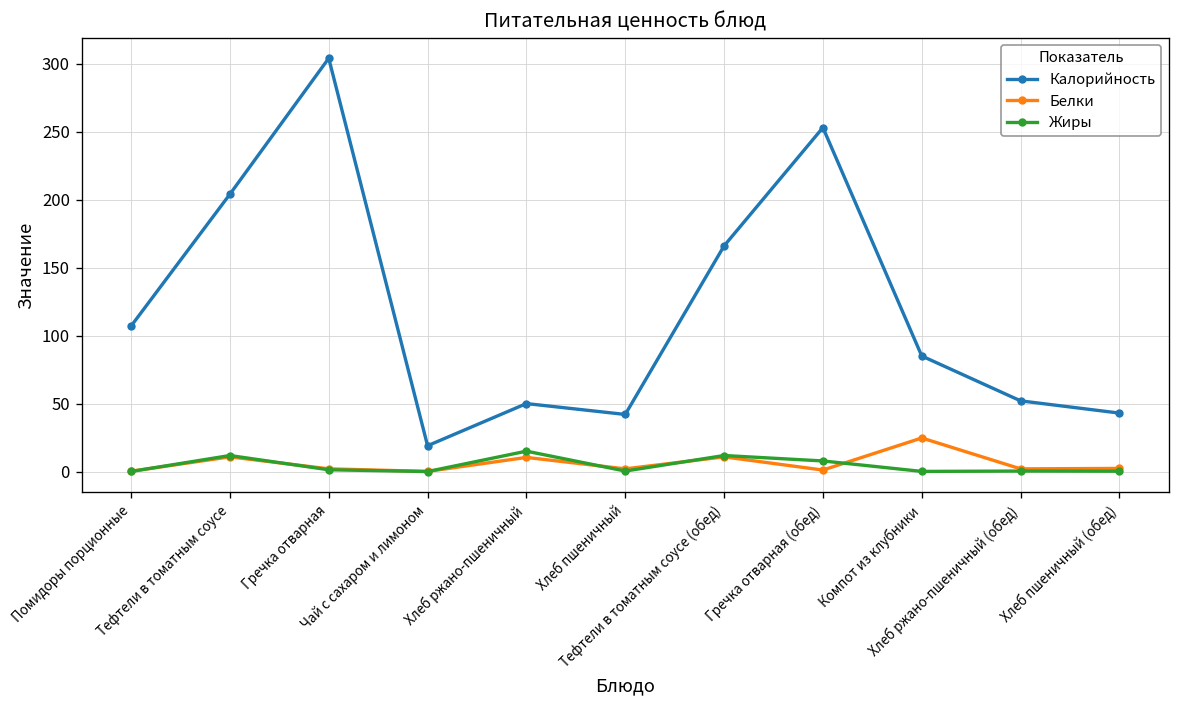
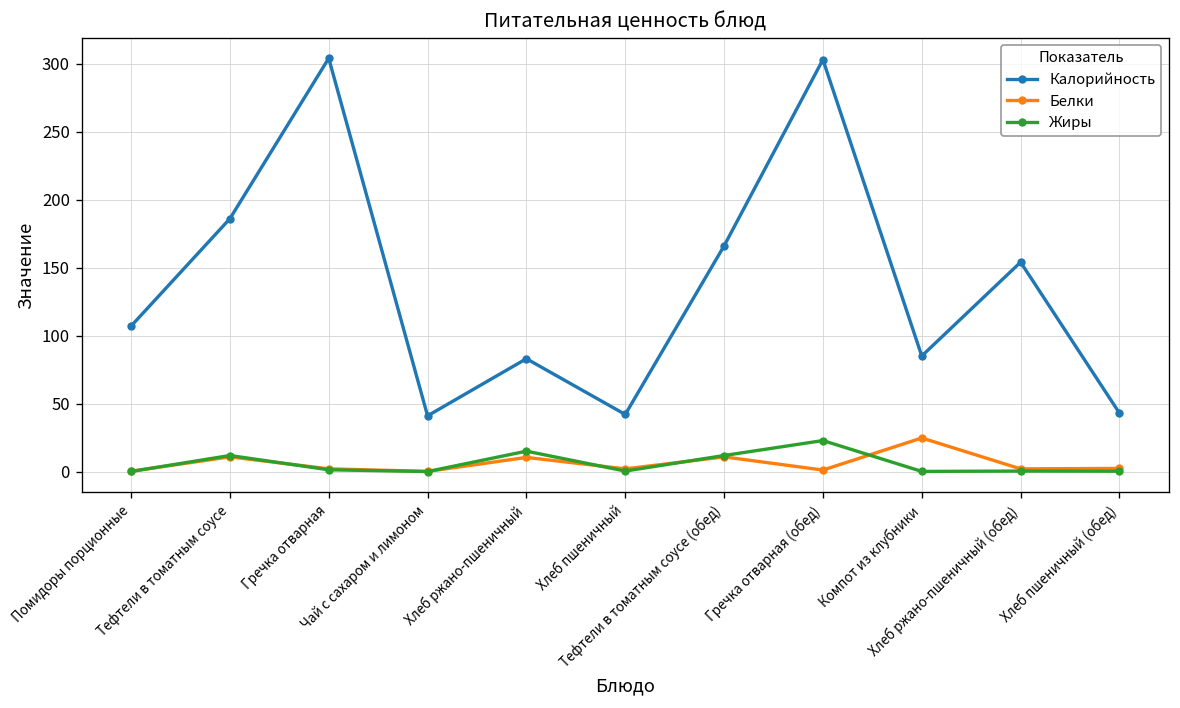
  {
    "Калорийность": {
      "Помидоры порционные": 107,
-     "Тефтели в томатным соусе": 204,
+     "Тефтели в томатным соусе": 186,
      "Гречка отварная": 304,
-     "Чай с сахаром и лимоном": 19,
-     "Хлеб ржано-пшеничный": 50,
+     "Чай с сахаром и лимоном": 41,
+     "Хлеб ржано-пшеничный": 83,
      "Хлеб пшеничный": 42,
      "Тефтели в томатным соусе (обед)": 166,
-     "Гречка отварная (обед)": 253,
+     "Гречка отварная (обед)": 303,
      "Компот из клубники": 85,
-     "Хлеб ржано-пшеничный (обед)": 52,
+     "Хлеб ржано-пшеничный (обед)": 154,
      "Хлеб пшеничный (обед)": 43
    },
    "Белки": {
      "Хлеб ржано-пшеничный": 10,
      "Гречка отварная (обед)": 1,
      "Компот из клубники": 25
    },
    "Жиры": {
      "Хлеб ржано-пшеничный": 15,
-     "Гречка отварная (обед)": 8,
+     "Гречка отварная (обед)": 23,
      "Компот из клубники": 0
    }
  }
